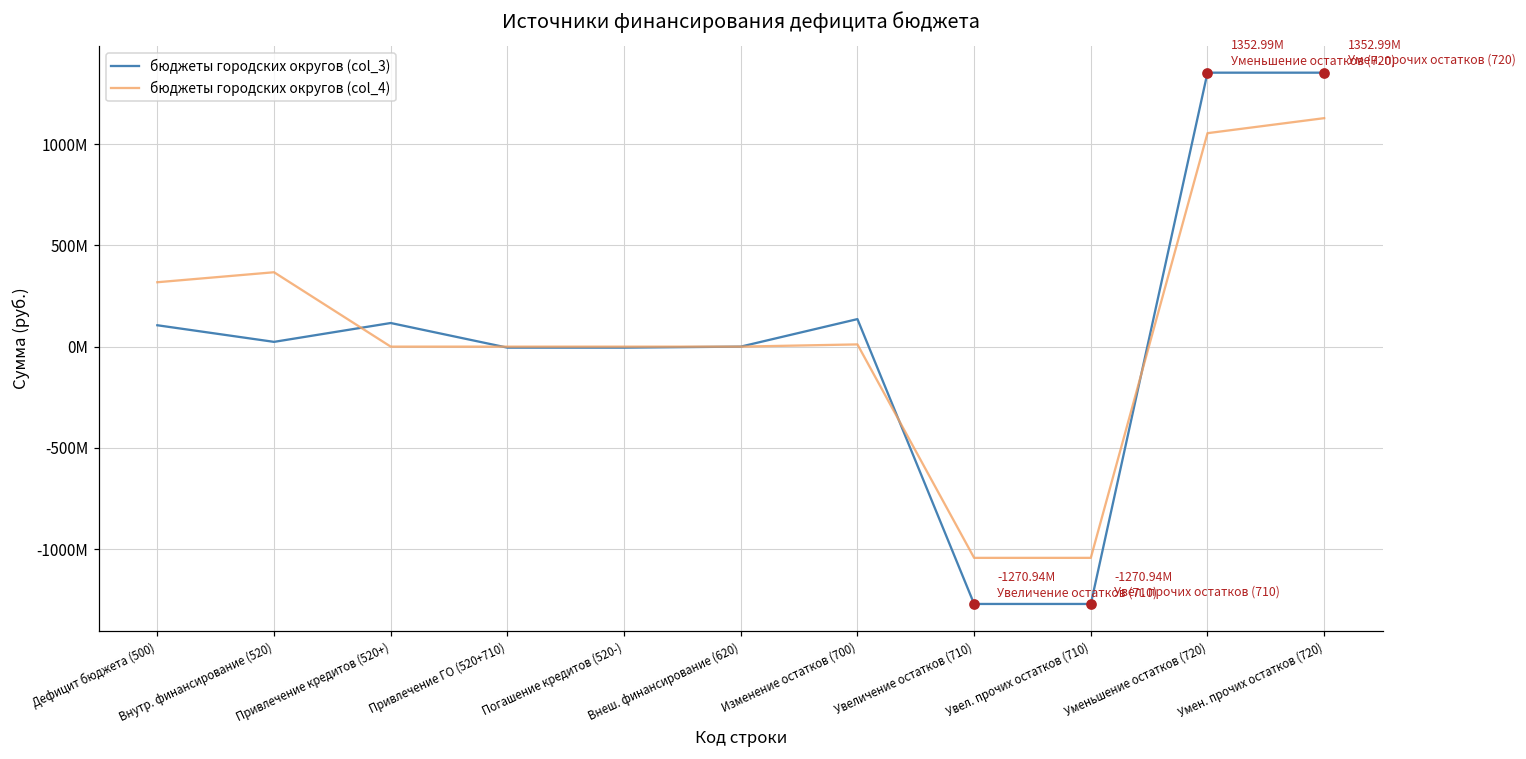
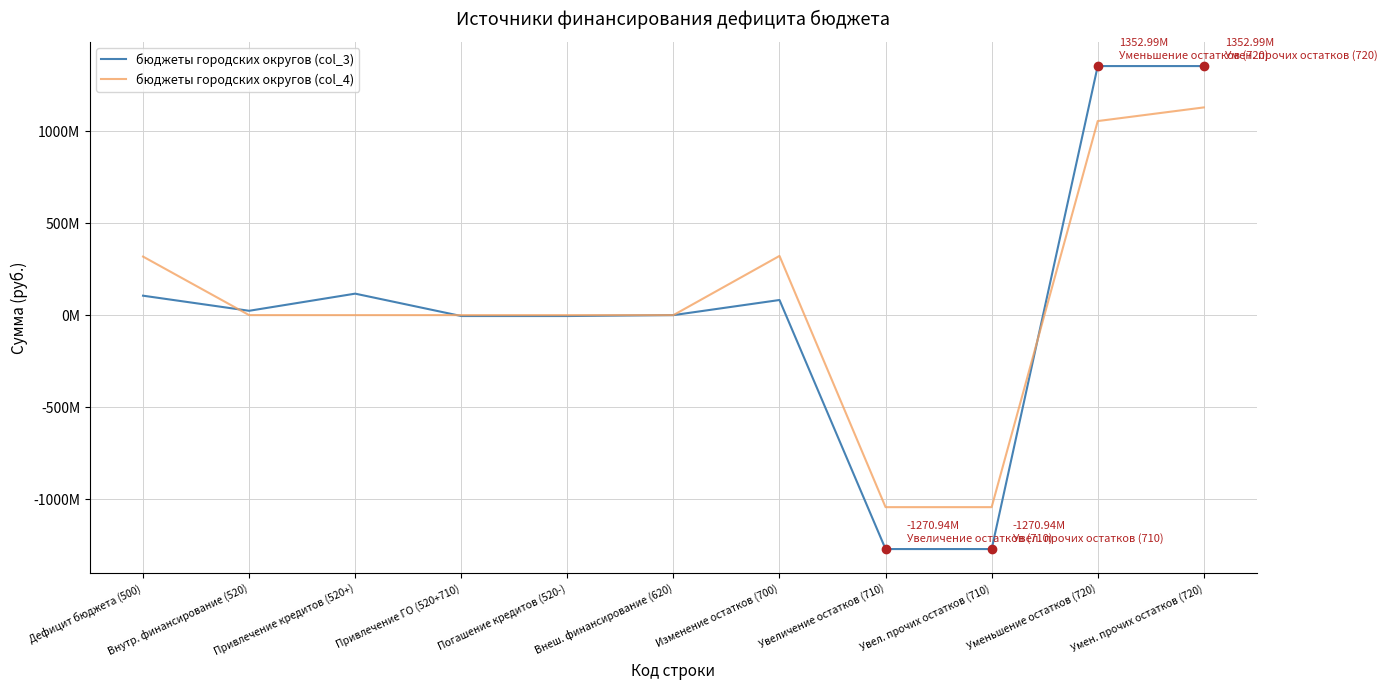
  {
    "бюджеты городских округов (col_3)": {
      "Дефицит бюджета (500)": 110000000,
      "Внутр. финансирование (520)": 20000000,
      "Привлечение кредитов (520+)": 120000000,
-     "Изменение остатков (700)": 140000000
+     "Изменение остатков (700)": 80000000
    },
    "бюджеты городских округов (col_4)": {
      "Дефицит бюджета (500)": 320000000,
-     "Внутр. финансирование (520)": 370000000,
+     "Внутр. финансирование (520)": 0,
      "Привлечение кредитов (520+)": 0,
-     "Изменение остатков (700)": 10000000,
+     "Изменение остатков (700)": 320000000,
      "Увеличение остатков (710)": -1040000000,
      "Увел. прочих остатков (710)": -1040000000,
      "Уменьшение остатков (720)": 1050000000,
      "Умен. прочих остатков (720)": 1130000000
    }
  }
